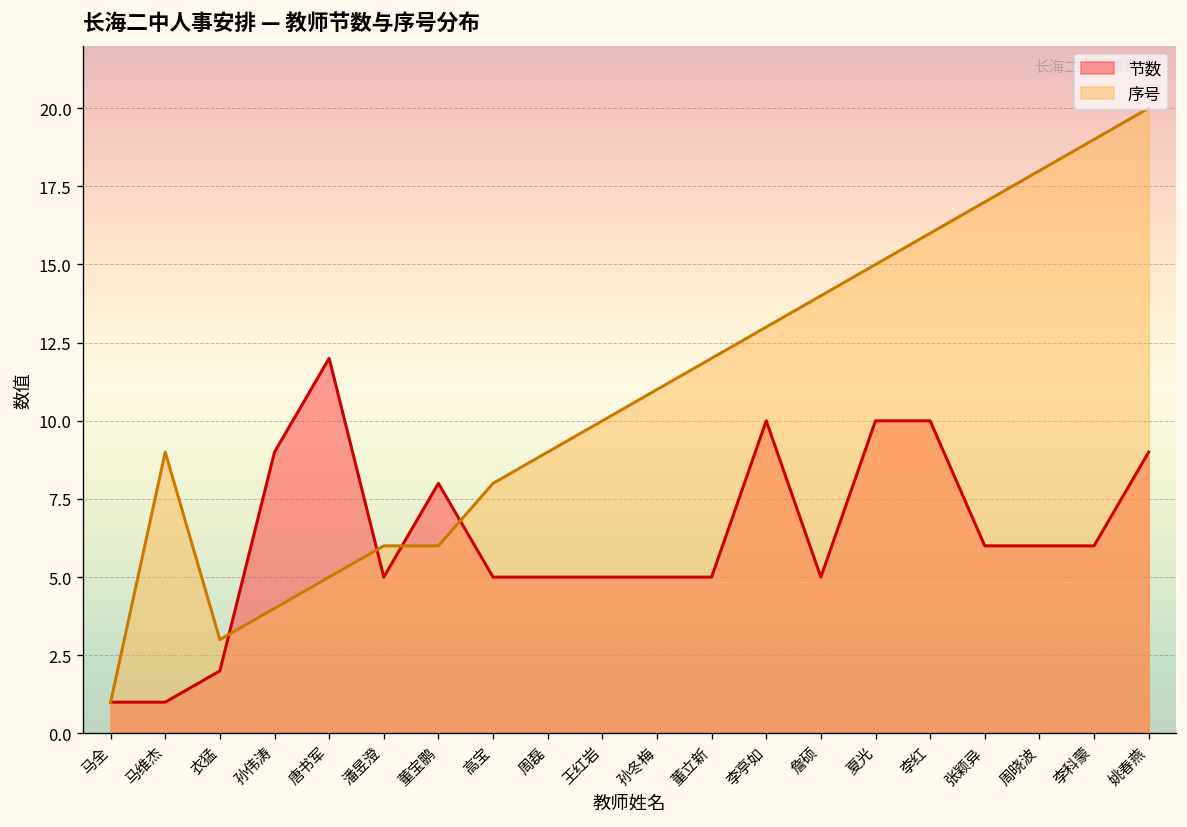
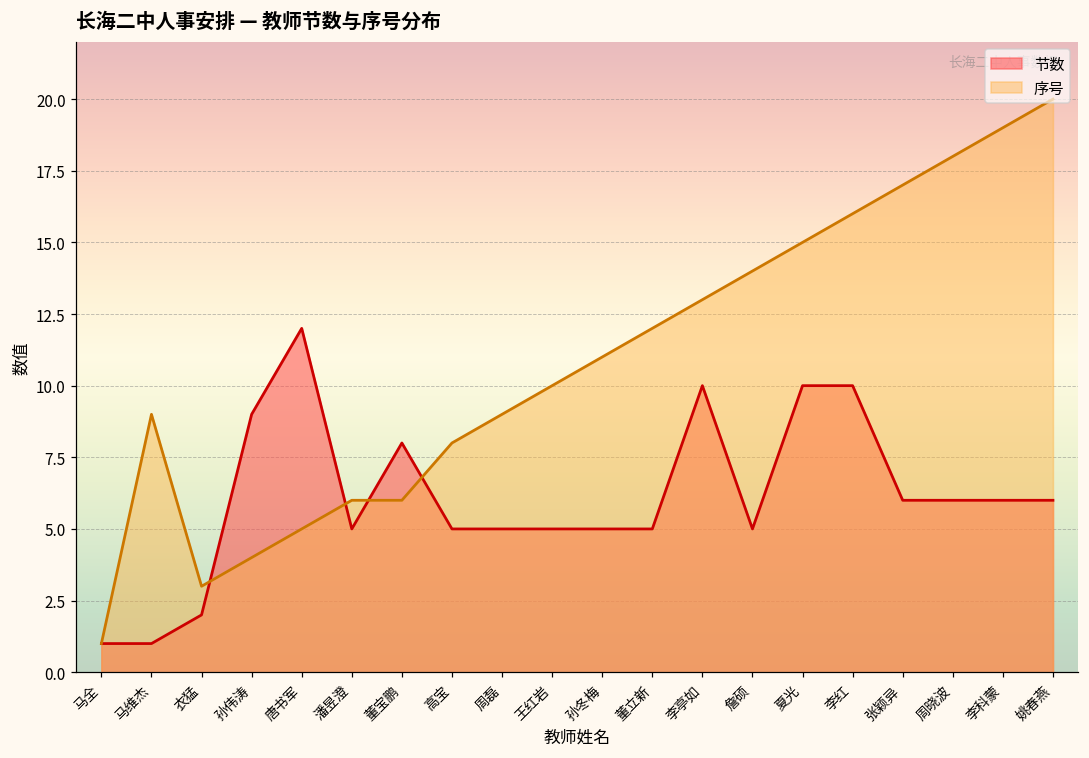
  {
    "节数": {
      "马维杰": 1,
      "衣猛": 2,
      "孙伟涛": 9,
      "唐书军": 12,
      "潘昱澄": 5,
      "董宝鹏": 8,
      "高宝": 5,
      "周磊": 5,
      "王红岩": 5,
      "孙冬梅": 5,
      "董立新": 5,
      "李亭如": 10,
      "詹硕": 5,
      "夏光": 10,
      "李红": 10,
      "张颖异": 6,
      "周晓波": 6,
      "李科蒙": 6,
-     "姚春燕": 9
+     "姚春燕": 6
    },
    "序号": {
      "马维杰": 9,
      "衣猛": 3,
      "孙伟涛": 4,
      "唐书军": 5,
      "潘昱澄": 6,
      "董宝鹏": 6,
      "高宝": 8,
      "周磊": 9,
      "王红岩": 10,
      "孙冬梅": 11,
      "董立新": 12,
      "李亭如": 13,
      "詹硕": 14,
      "夏光": 15,
      "李红": 16,
      "张颖异": 17,
      "周晓波": 18,
      "李科蒙": 19
    }
  }
